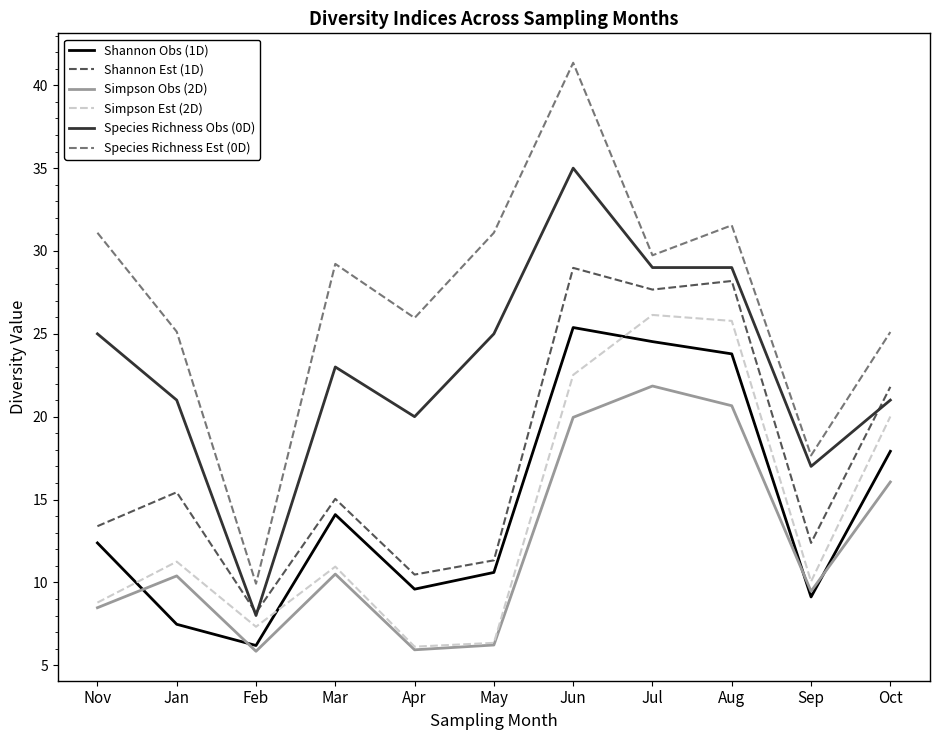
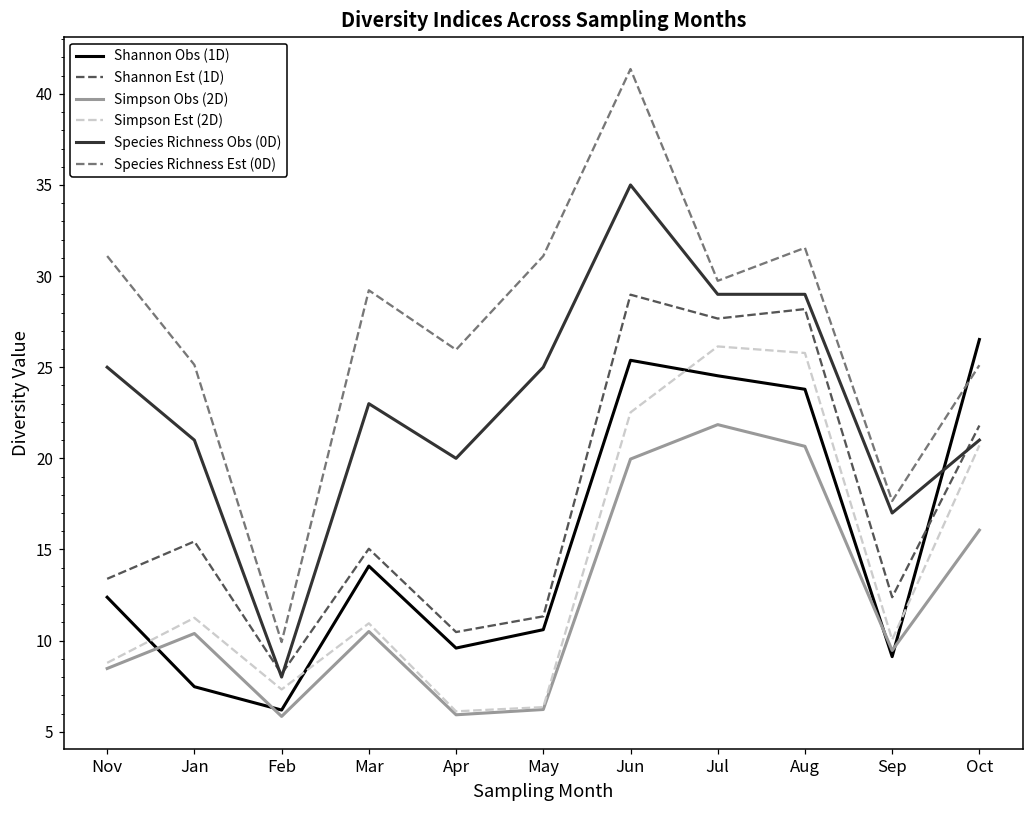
  {
    "Shannon Obs (1D)": {
      "Nov": 12.4,
      "Jan": 7.5,
      "Feb": 6.2,
      "Mar": 14.1,
      "Apr": 9.6,
      "May": 10.6,
      "Jun": 25.4,
      "Jul": 24.5,
      "Aug": 23.8,
      "Sep": 9.1,
-     "Oct": 17.9
+     "Oct": 26.5
    },
    "Simpson Est (2D)": {
      "Nov": 8.8,
      "Jan": 11.3,
      "Feb": 7.3,
      "Mar": 11.0,
      "Apr": 6.1,
      "Jun": 22.5,
      "Jul": 26.1,
      "Aug": 25.8,
      "Sep": 10.1,
-     "Oct": 20.0
+     "Oct": 20.7
    }
  }
